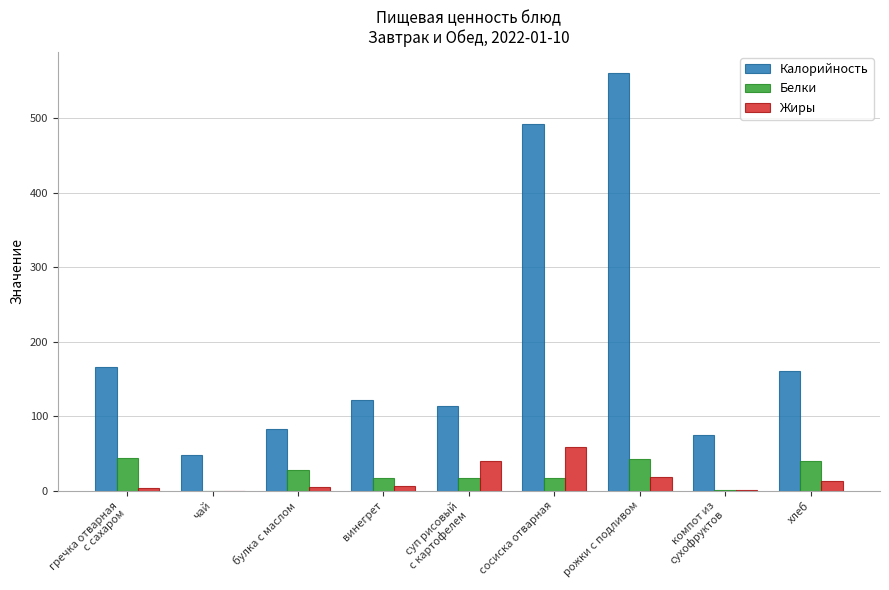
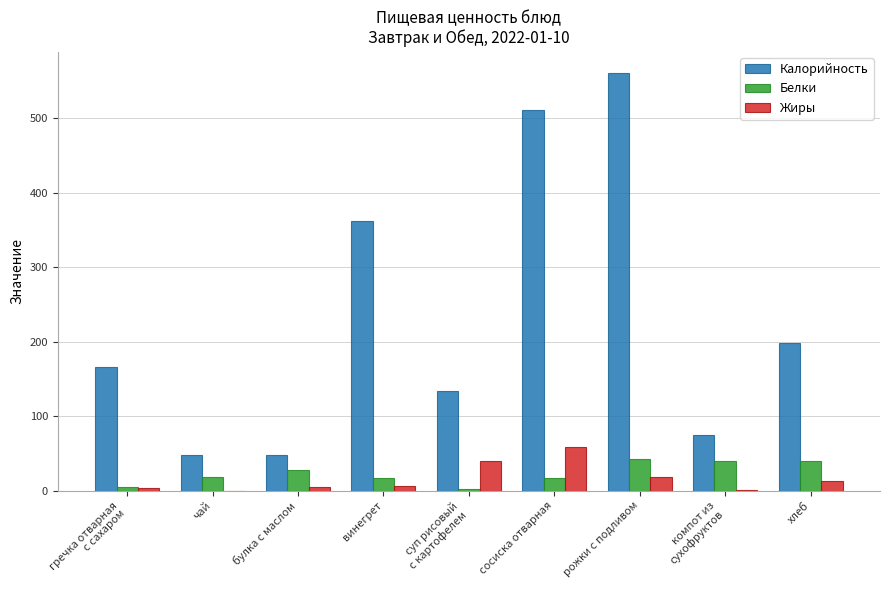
  {
    "Калорийность": {
      "гречка отварная с сахаром": 170,
      "чай": 50,
-     "булка с маслом": 80,
-     "винегрет": 120,
-     "суп рисовый с картофелем": 110,
-     "сосиска отварная": 490,
+     "булка с маслом": 50,
+     "винегрет": 360,
+     "суп рисовый с картофелем": 130,
+     "сосиска отварная": 510,
      "рожки с подливом": 560,
      "компот из сухофруктов": 80,
-     "хлеб": 160
+     "хлеб": 200
    },
    "Белки": {
-     "гречка отварная с сахаром": 40,
-     "чай": 0,
+     "гречка отварная с сахаром": 10,
+     "чай": 20,
      "булка с маслом": 30,
      "винегрет": 20,
-     "суп рисовый с картофелем": 20,
+     "суп рисовый с картофелем": 0,
      "сосиска отварная": 20,
      "рожки с подливом": 40,
-     "компот из сухофруктов": 0,
+     "компот из сухофруктов": 40,
      "хлеб": 40
    },
    "Жиры": {
      "булка с маслом": 0,
      "винегрет": 10,
      "суп рисовый с картофелем": 40,
      "сосиска отварная": 60,
      "рожки с подливом": 20,
      "хлеб": 10
    }
  }
